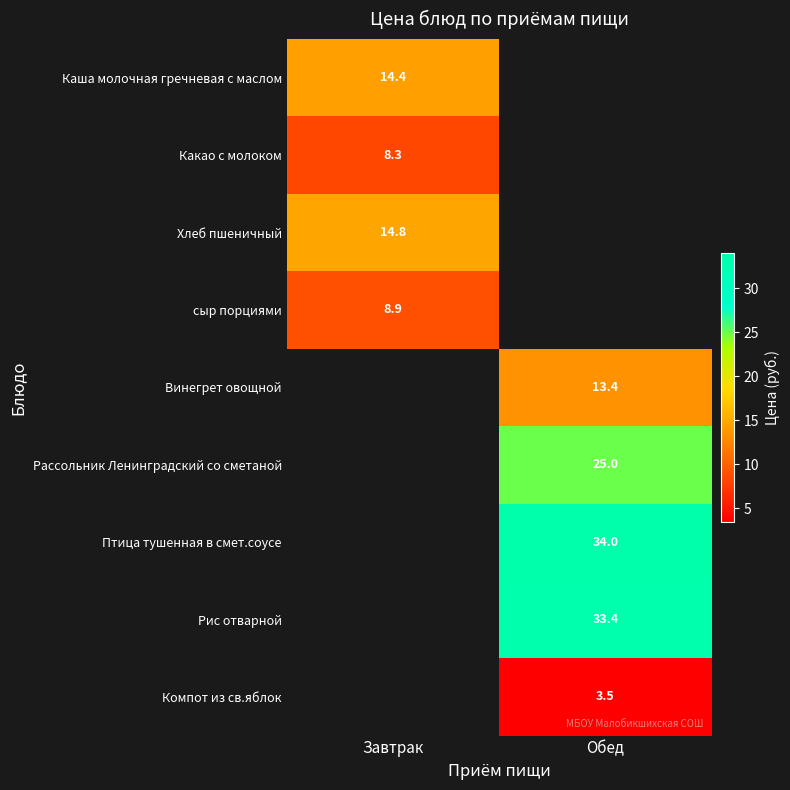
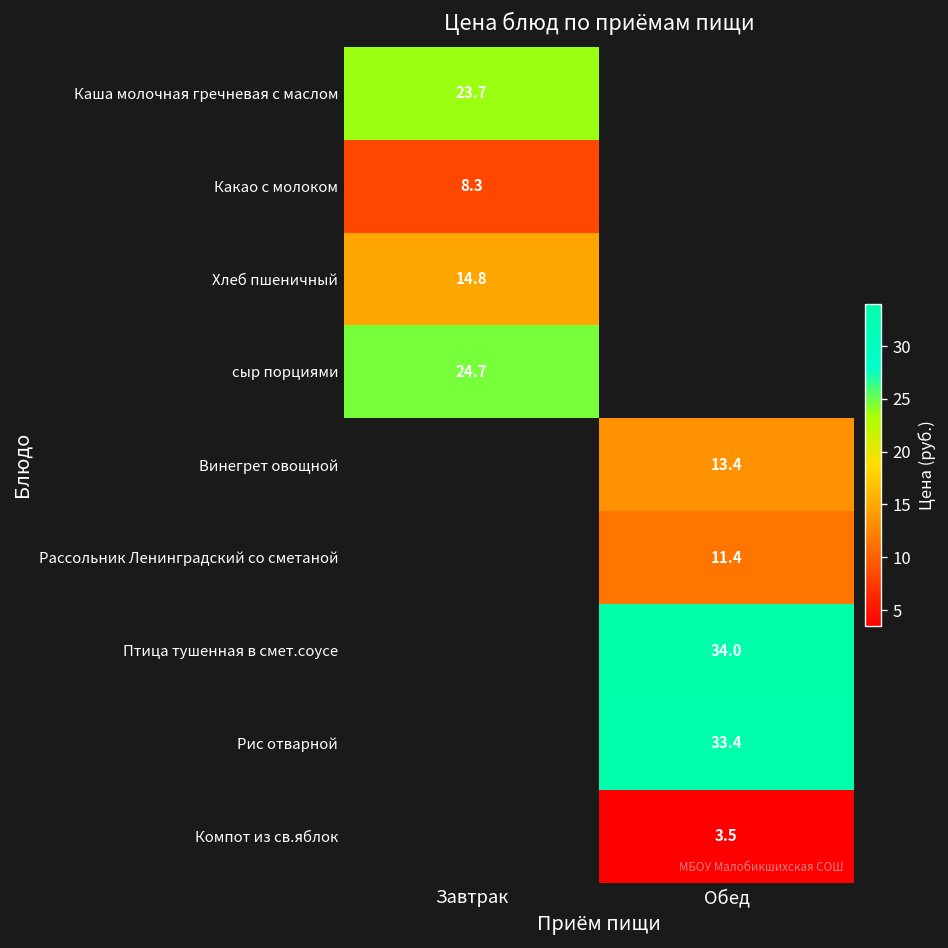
  {
    "Каша молочная гречневая с маслом": {
-     "Завтрак": 14.4
+     "Завтрак": 23.7
    },
    "Какао с молоком": {
      "Завтрак": 8.3
    },
    "Хлеб пшеничный": {
      "Завтрак": 14.8
    },
    "сыр порциями": {
-     "Завтрак": 8.9
+     "Завтрак": 24.7
    },
    "Винегрет овощной": {
      "Обед": 13.4
    },
    "Рассольник Ленинградский со сметаной": {
-     "Обед": 25.0
+     "Обед": 11.4
    },
    "Птица тушенная в смет.соусе": {
      "Обед": 34.0
    },
    "Рис отварной": {
      "Обед": 33.4
    }
  }
